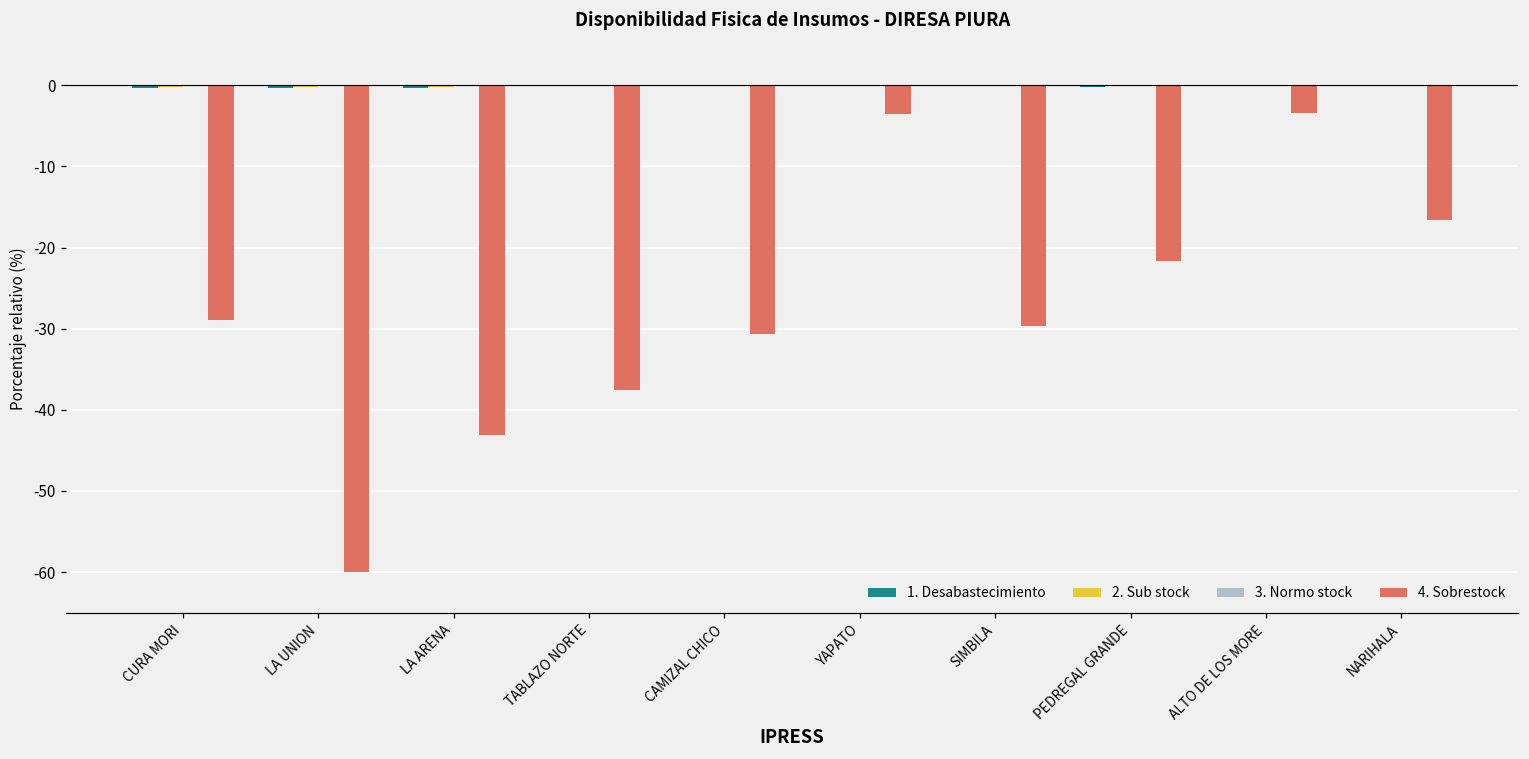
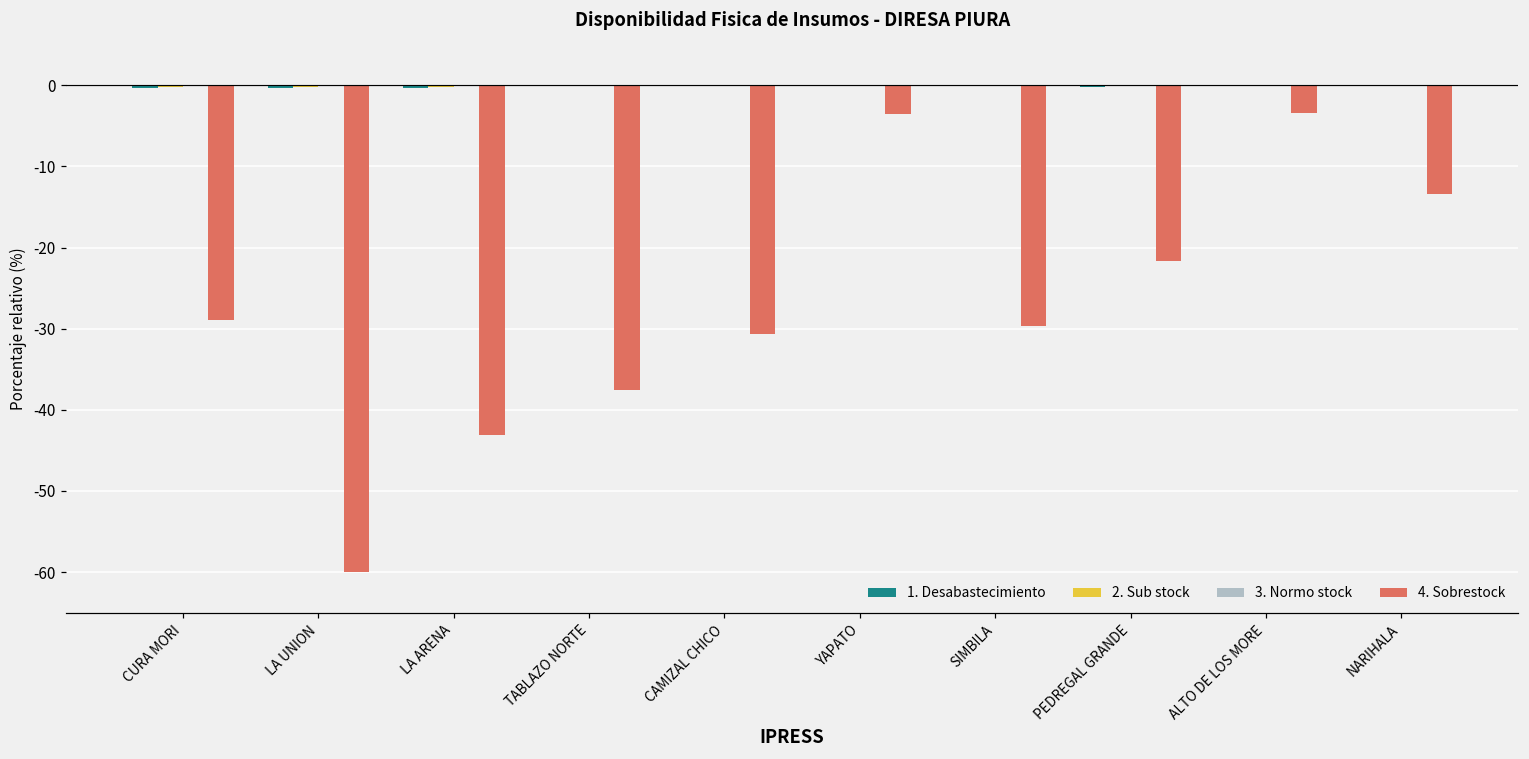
  {
    "3. Normo stock": {
      "CURA MORI": 0
    },
    "4. Sobrestock": {
      "CURA MORI": -29,
      "LA UNION": -60,
      "LA ARENA": -43,
      "TABLAZO NORTE": -38,
      "CAMIZAL CHICO": -31,
      "YAPATO": -4,
      "SIMBILA": -30,
      "PEDREGAL GRANDE": -22,
      "ALTO DE LOS MORE": -3,
-     "NARIHALA": -17
+     "NARIHALA": -13
    }
  }
